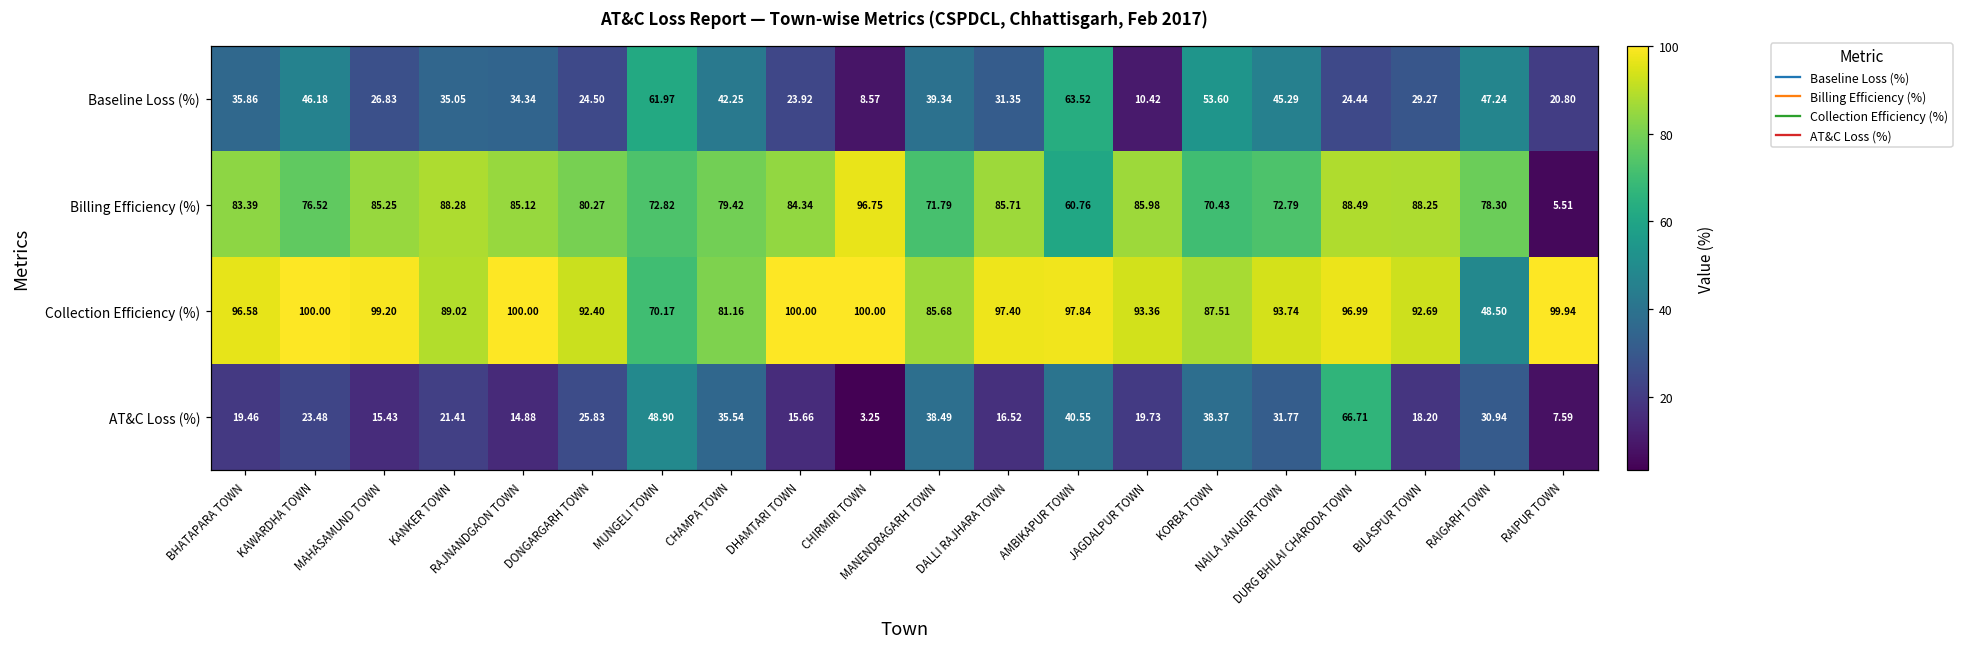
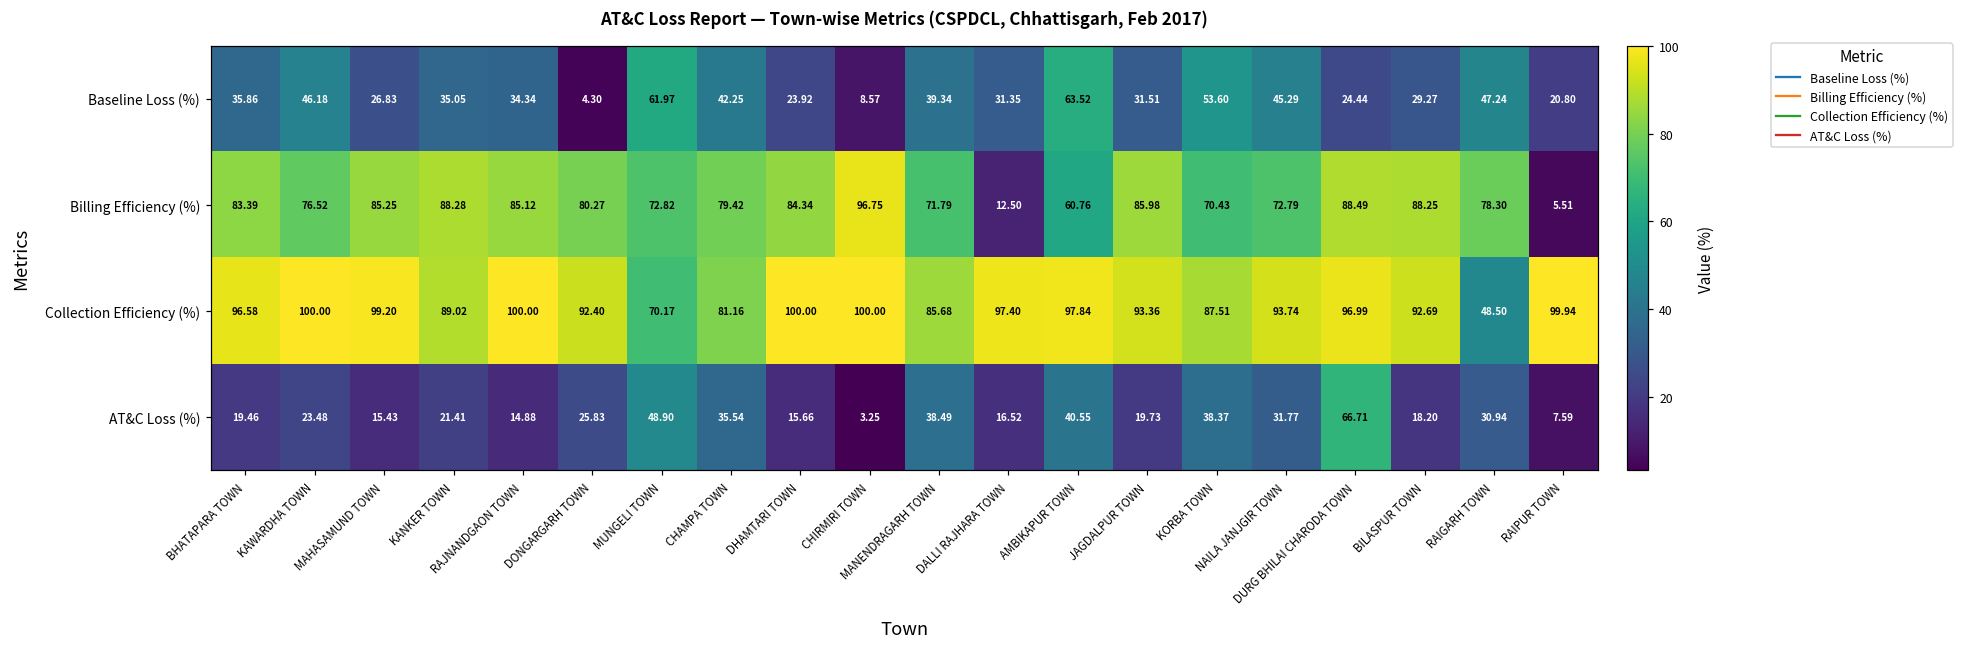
  {
    "Baseline Loss (%)": {
      "BHATAPARA TOWN": 35.86,
      "KAWARDHA TOWN": 46.18,
      "MAHASAMUND TOWN": 26.83,
      "KANKER TOWN": 35.05,
      "RAJNANDGAON TOWN": 34.34,
-     "DONGARGARH TOWN": 24.50,
+     "DONGARGARH TOWN": 4.30,
      "MUNGELI TOWN": 61.97,
      "CHAMPA TOWN": 42.25,
      "DHAMTARI TOWN": 23.92,
      "CHIRMIRI TOWN": 8.57,
      "MANENDRAGARH TOWN": 39.34,
      "DALLI RAJHARA TOWN": 31.35,
      "AMBIKAPUR TOWN": 63.52,
-     "JAGDALPUR TOWN": 10.42,
+     "JAGDALPUR TOWN": 31.51,
      "KORBA TOWN": 53.60,
      "NAILA JANJGIR TOWN": 45.29,
      "DURG BHILAI CHARODA TOWN": 24.44,
      "BILASPUR TOWN": 29.27,
      "RAIGARH TOWN": 47.24,
      "RAIPUR TOWN": 20.80
    },
    "Billing Efficiency (%)": {
      "BHATAPARA TOWN": 83.39,
      "KAWARDHA TOWN": 76.52,
      "MAHASAMUND TOWN": 85.25,
      "KANKER TOWN": 88.28,
      "RAJNANDGAON TOWN": 85.12,
      "DONGARGARH TOWN": 80.27,
      "MUNGELI TOWN": 72.82,
      "CHAMPA TOWN": 79.42,
      "DHAMTARI TOWN": 84.34,
      "CHIRMIRI TOWN": 96.75,
      "MANENDRAGARH TOWN": 71.79,
-     "DALLI RAJHARA TOWN": 85.71,
+     "DALLI RAJHARA TOWN": 12.50,
      "AMBIKAPUR TOWN": 60.76,
      "JAGDALPUR TOWN": 85.98,
      "KORBA TOWN": 70.43,
      "NAILA JANJGIR TOWN": 72.79,
      "DURG BHILAI CHARODA TOWN": 88.49,
      "BILASPUR TOWN": 88.25,
      "RAIGARH TOWN": 78.30,
      "RAIPUR TOWN": 5.51
    },
    "Collection Efficiency (%)": {
      "BHATAPARA TOWN": 96.58,
      "KAWARDHA TOWN": 100.00,
      "MAHASAMUND TOWN": 99.20,
      "KANKER TOWN": 89.02,
      "RAJNANDGAON TOWN": 100.00,
      "DONGARGARH TOWN": 92.40,
      "MUNGELI TOWN": 70.17,
      "CHAMPA TOWN": 81.16,
      "DHAMTARI TOWN": 100.00,
      "CHIRMIRI TOWN": 100.00,
      "MANENDRAGARH TOWN": 85.68,
      "DALLI RAJHARA TOWN": 97.40,
      "AMBIKAPUR TOWN": 97.84,
      "JAGDALPUR TOWN": 93.36,
      "KORBA TOWN": 87.51,
      "NAILA JANJGIR TOWN": 93.74,
      "DURG BHILAI CHARODA TOWN": 96.99,
      "BILASPUR TOWN": 92.69,
      "RAIGARH TOWN": 48.50,
      "RAIPUR TOWN": 99.94
    },
    "AT&C Loss (%)": {
      "BHATAPARA TOWN": 19.46,
      "KAWARDHA TOWN": 23.48,
      "MAHASAMUND TOWN": 15.43,
      "KANKER TOWN": 21.41,
      "RAJNANDGAON TOWN": 14.88,
      "DONGARGARH TOWN": 25.83,
      "MUNGELI TOWN": 48.90,
      "CHAMPA TOWN": 35.54,
      "DHAMTARI TOWN": 15.66,
      "CHIRMIRI TOWN": 3.25,
      "MANENDRAGARH TOWN": 38.49,
      "DALLI RAJHARA TOWN": 16.52,
      "AMBIKAPUR TOWN": 40.55,
      "JAGDALPUR TOWN": 19.73,
      "KORBA TOWN": 38.37,
      "NAILA JANJGIR TOWN": 31.77,
      "DURG BHILAI CHARODA TOWN": 66.71,
      "BILASPUR TOWN": 18.20,
      "RAIGARH TOWN": 30.94,
      "RAIPUR TOWN": 7.59
    }
  }
